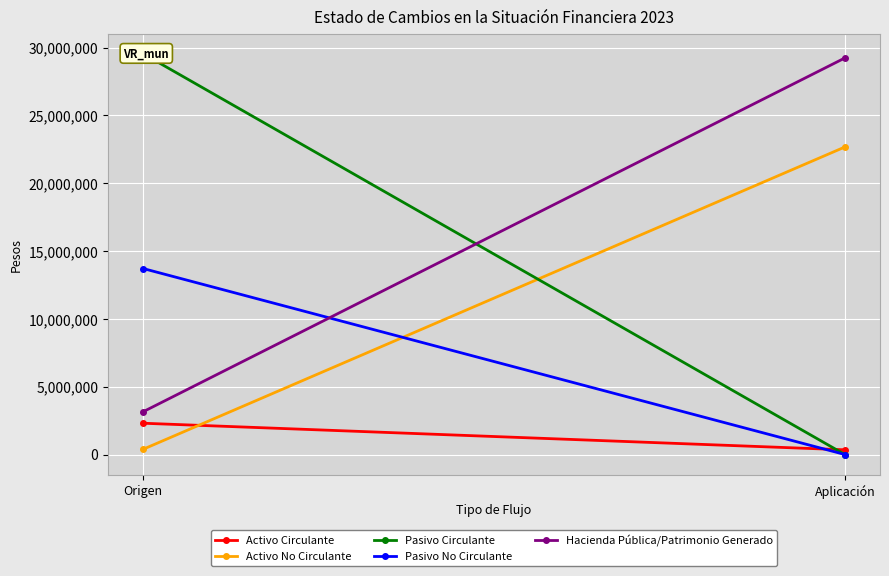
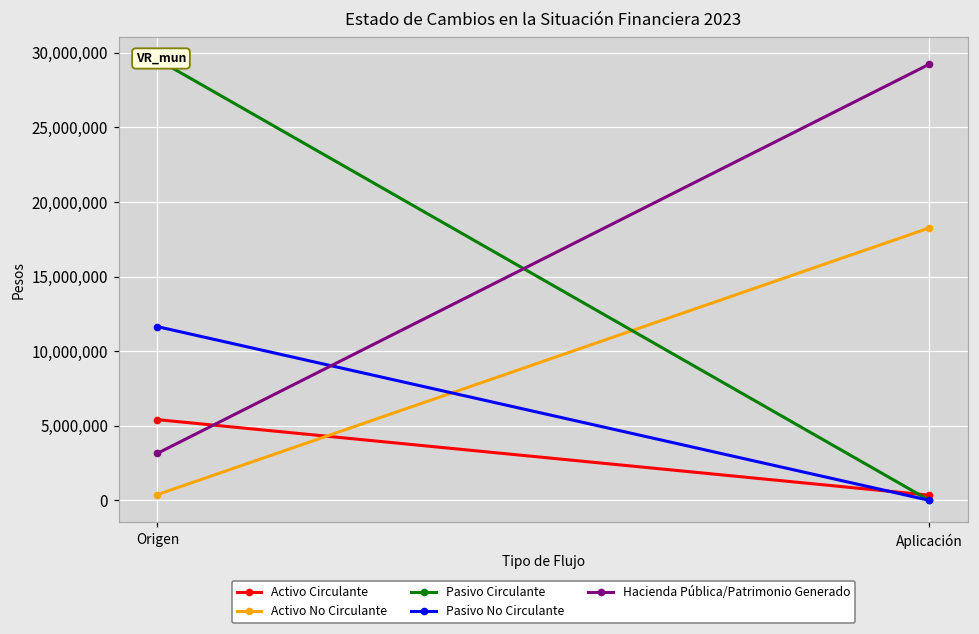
  {
    "Activo Circulante": {
-     "Origen": "2,300,000",
+     "Origen": "5,400,000",
      "Aplicación": "300,000"
    },
    "Activo No Circulante": {
      "Origen": "400,000",
-     "Aplicación": "22,700,000"
+     "Aplicación": "18,300,000"
    },
    "Pasivo No Circulante": {
-     "Origen": "13,700,000"
+     "Origen": "11,600,000"
    },
    "Hacienda Pública/Patrimonio Generado": {
      "Origen": "3,200,000",
      "Aplicación": "29,200,000"
    }
  }
